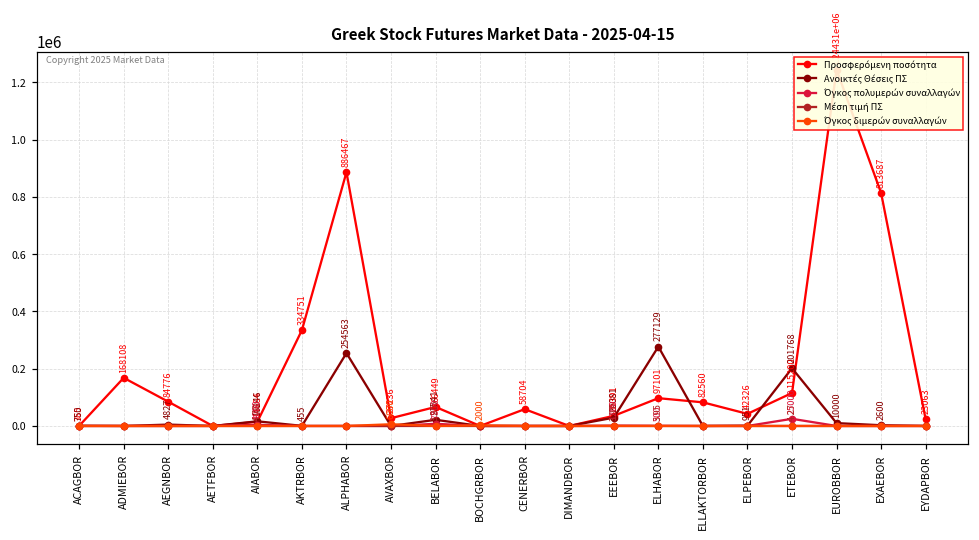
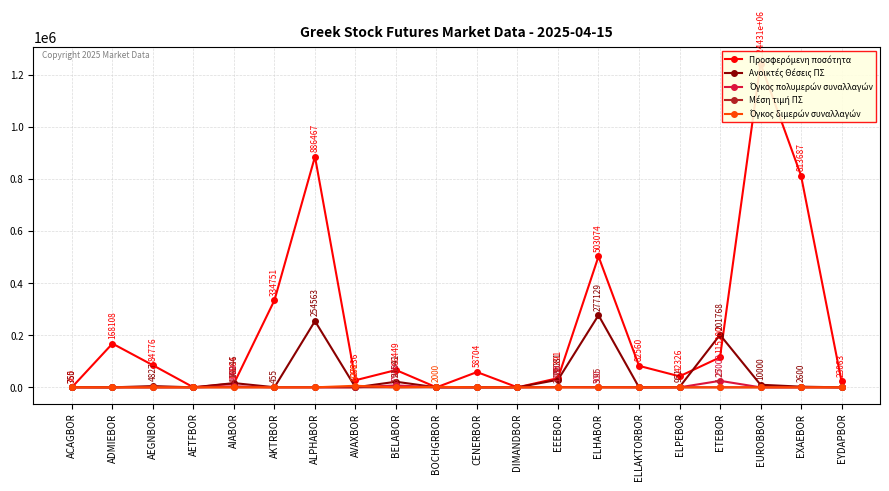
  {
    "Προσφερόμενη ποσότητα": {
      "ADMIEBOR": 168108,
      "AEGNBOR": 84776,
      "AKTRBOR": 334751,
      "ALPHABOR": 886467,
      "CENERBOR": 58704,
-     "ELHABOR": 97101,
+     "ELHABOR": 503074,
      "ELLAKTORBOR": 82560,
      "ELPEBOR": 42326,
      "EXAEBOR": 813687,
      "EYDAPBOR": 23063
    },
    "Ανοικτές Θέσεις ΠΣ": {
      "ALPHABOR": 254563,
      "ELHABOR": 277129,
      "EUROBBOR": 10000
    }
  }
